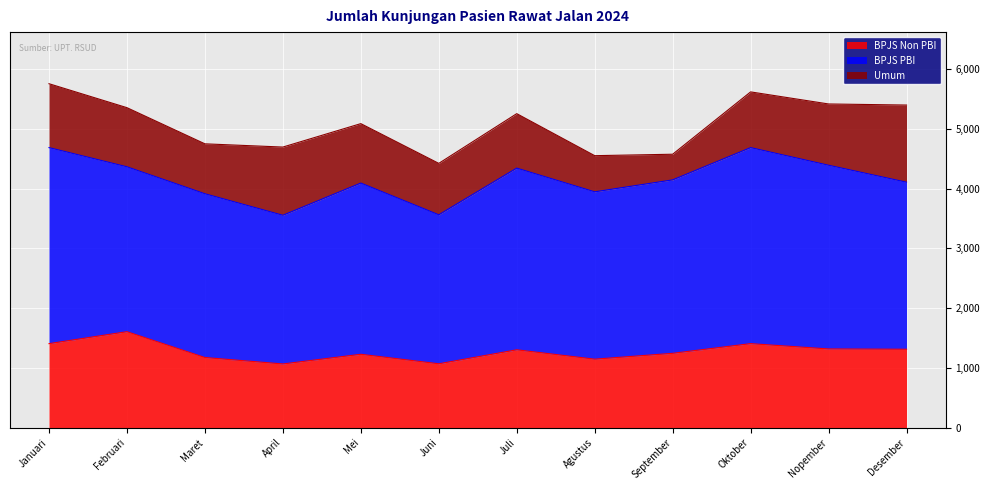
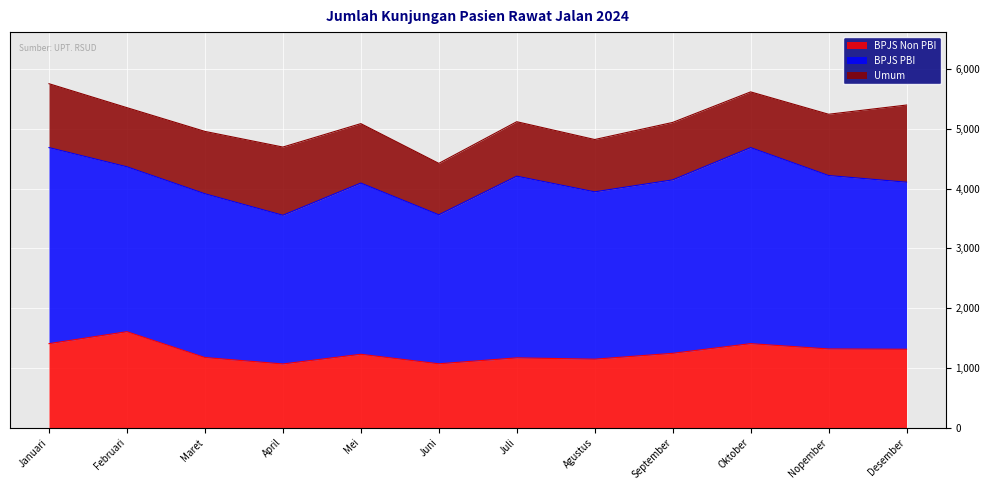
  {
    "BPJS Non PBI": {
      "Januari": "1,400",
      "Februari": "1,600",
      "Maret": "1,200",
      "April": "1,100",
      "Mei": "1,200",
      "Juni": "1,100",
-     "Juli": "1,300",
+     "Juli": "1,200",
      "Agustus": "1,100",
      "September": "1,200",
      "Oktober": "1,400",
      "Nopember": "1,300",
      "Desember": "1,300"
    },
    "BPJS PBI": {
      "Januari": "3,300",
      "Februari": "2,800",
      "Maret": "2,700",
      "April": "2,500",
      "Mei": "2,900",
      "Juni": "2,500",
      "Juli": "3,000",
      "Agustus": "2,800",
      "September": "2,900",
      "Oktober": "3,300",
-     "Nopember": "3,100",
+     "Nopember": "2,900",
      "Desember": "2,800"
    },
    "Umum": {
      "Januari": "1,100",
      "Februari": "1,000",
-     "Maret": "800",
+     "Maret": "1,000",
      "April": "1,100",
      "Mei": "1,000",
      "Juni": "900",
      "Juli": "900",
-     "Agustus": "600",
-     "September": "400",
+     "Agustus": "900",
+     "September": "1,000",
      "Oktober": "900",
      "Nopember": "1,000",
      "Desember": "1,300"
    }
  }
